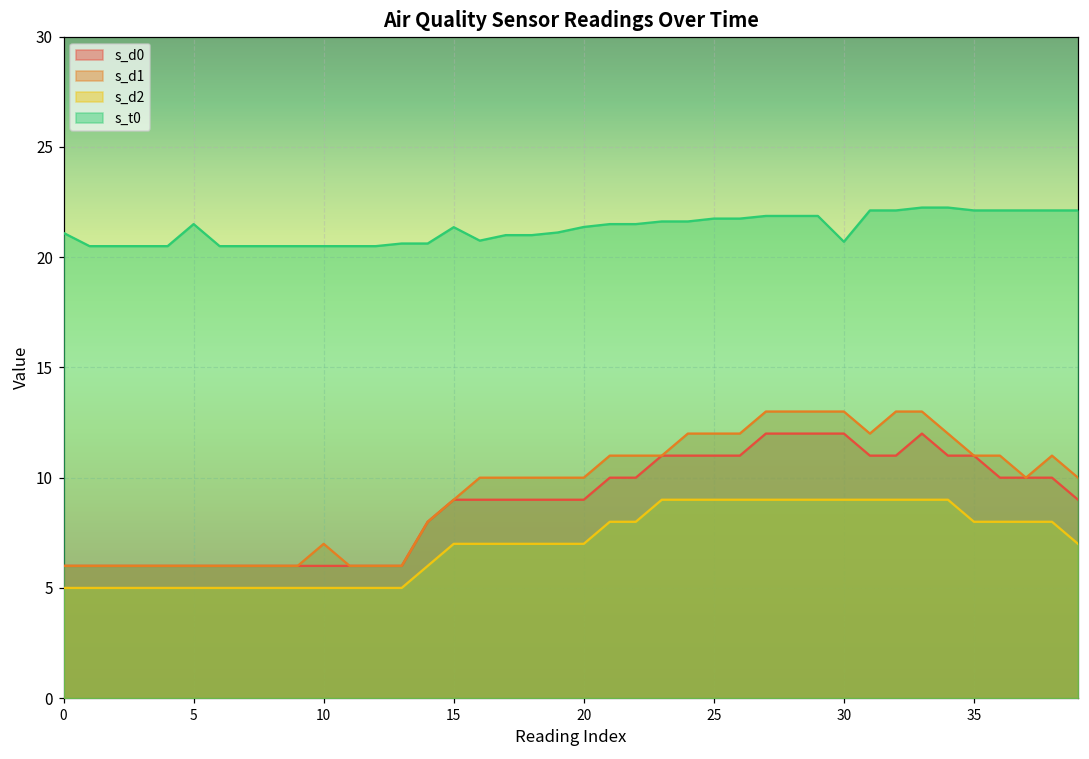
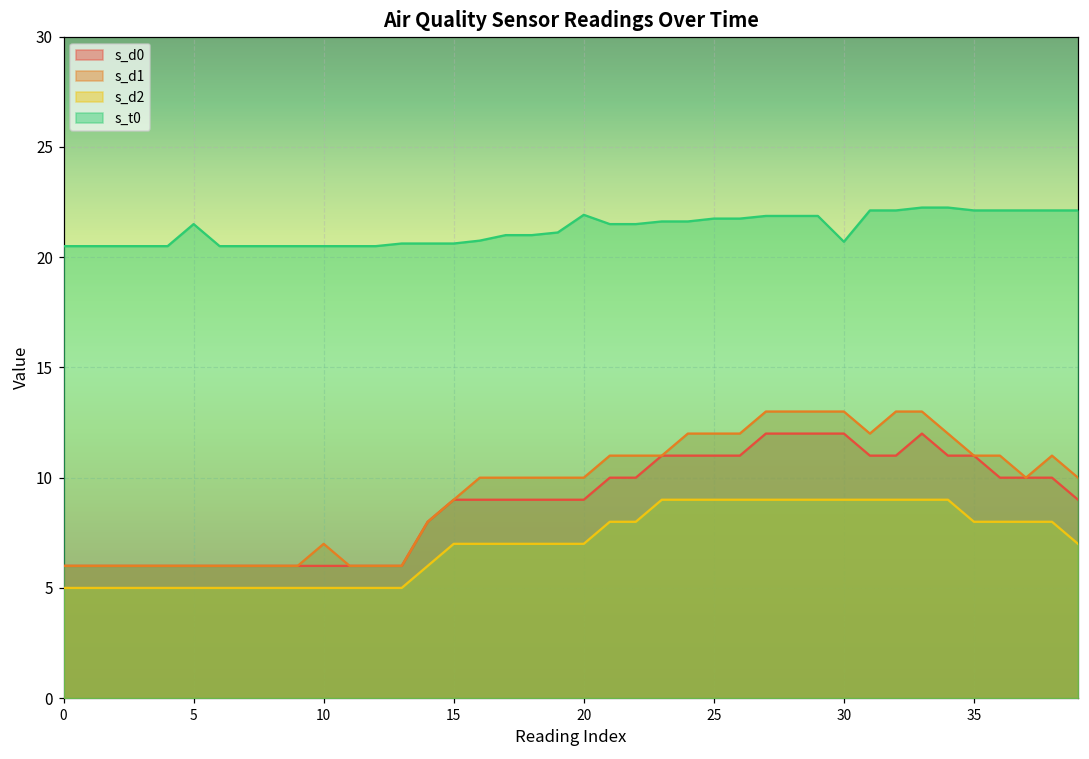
  {
    "s_t0": {
-     "0": 21.1,
+     "0": 20.5,
      "5": 21.5,
      "10": 20.5,
-     "15": 21.4,
-     "20": 21.4,
+     "15": 20.6,
+     "20": 21.9,
      "25": 21.8,
      "30": 20.7,
      "35": 22.1
    }
  }
